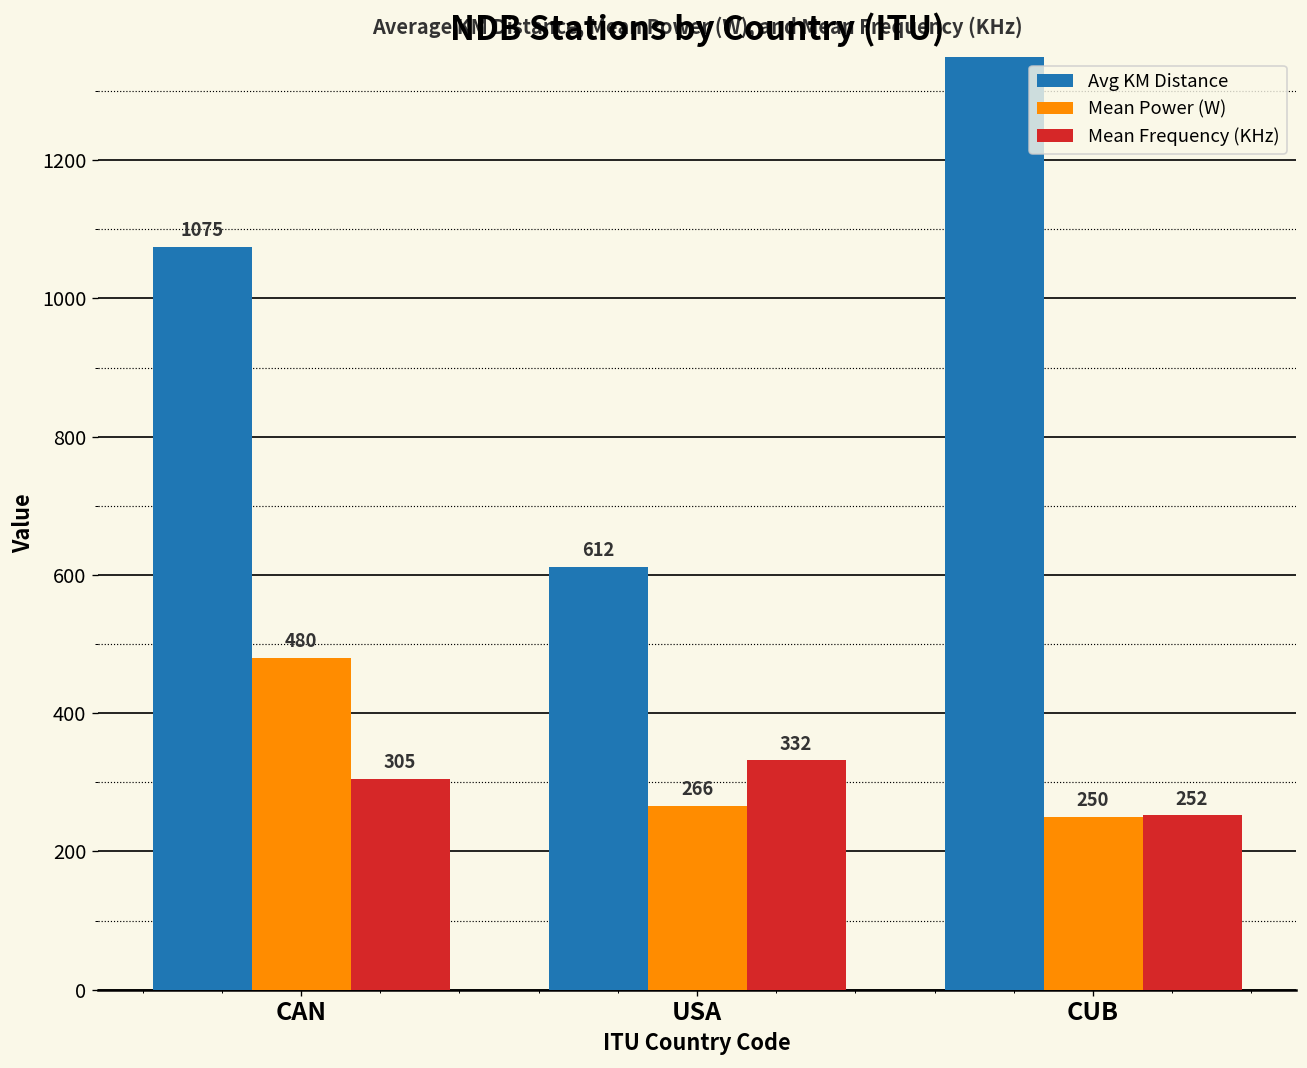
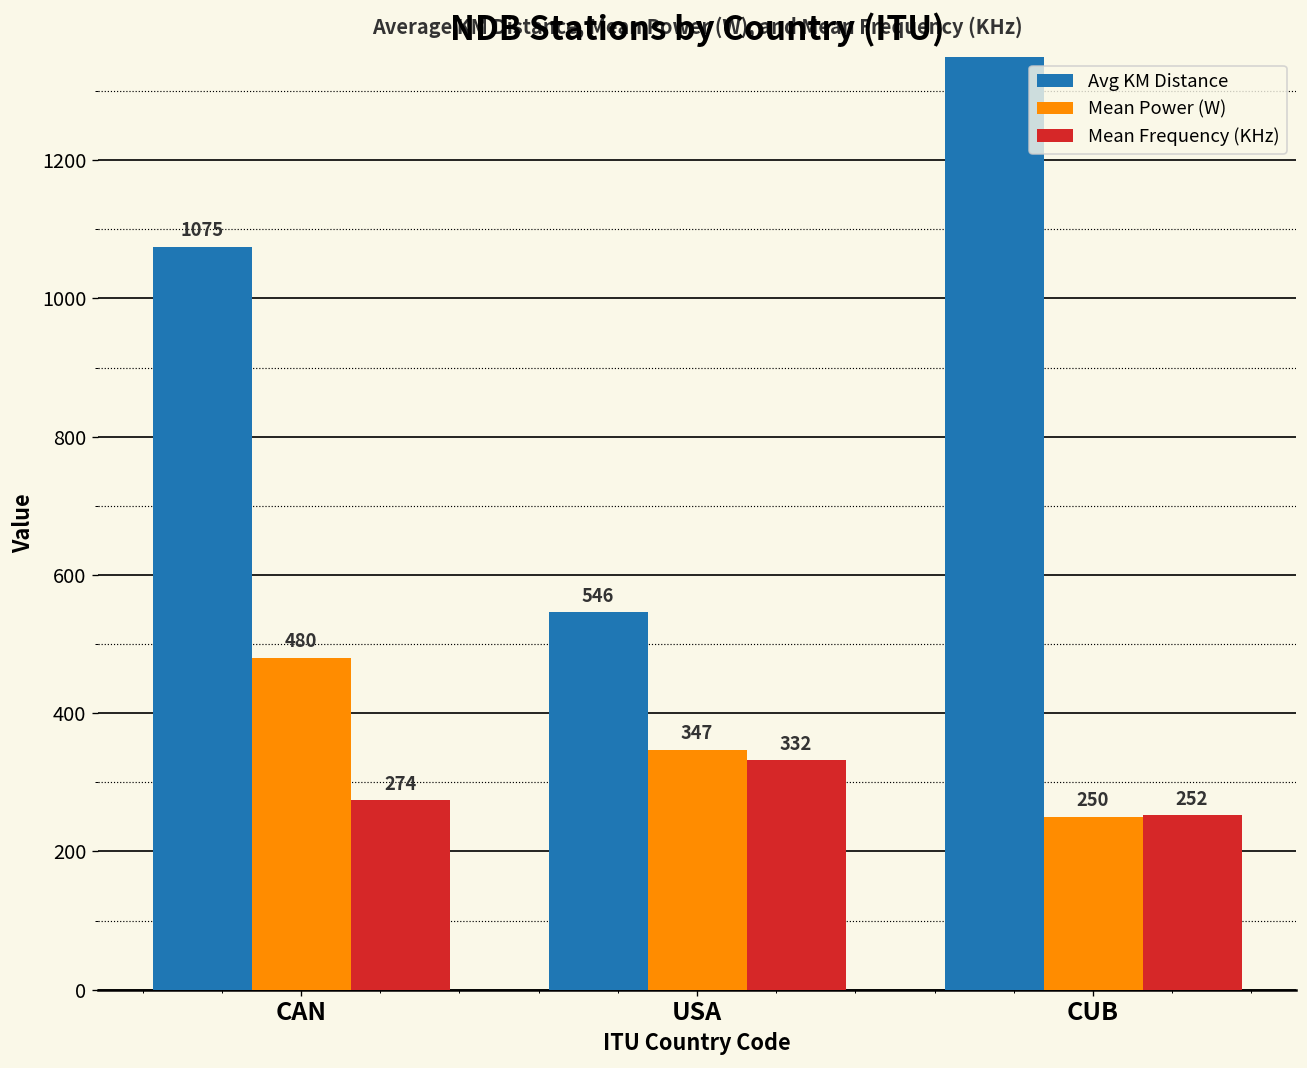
  {
    "Avg KM Distance": {
      "CAN": 1075,
-     "USA": 612
+     "USA": 546
    },
    "Mean Power (W)": {
      "CAN": 480,
-     "USA": 266,
+     "USA": 347,
      "CUB": 250
    },
    "Mean Frequency (KHz)": {
-     "CAN": 305,
+     "CAN": 274,
      "USA": 332,
      "CUB": 252
    }
  }
